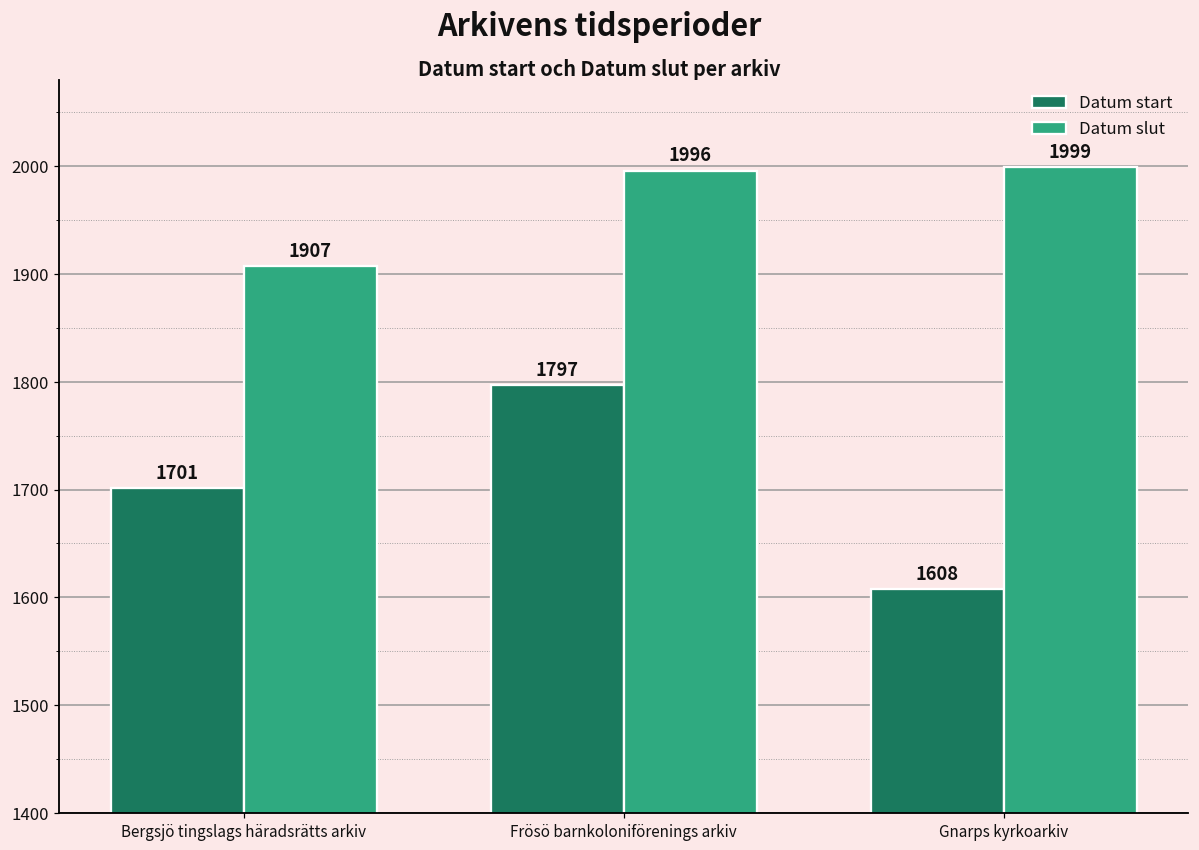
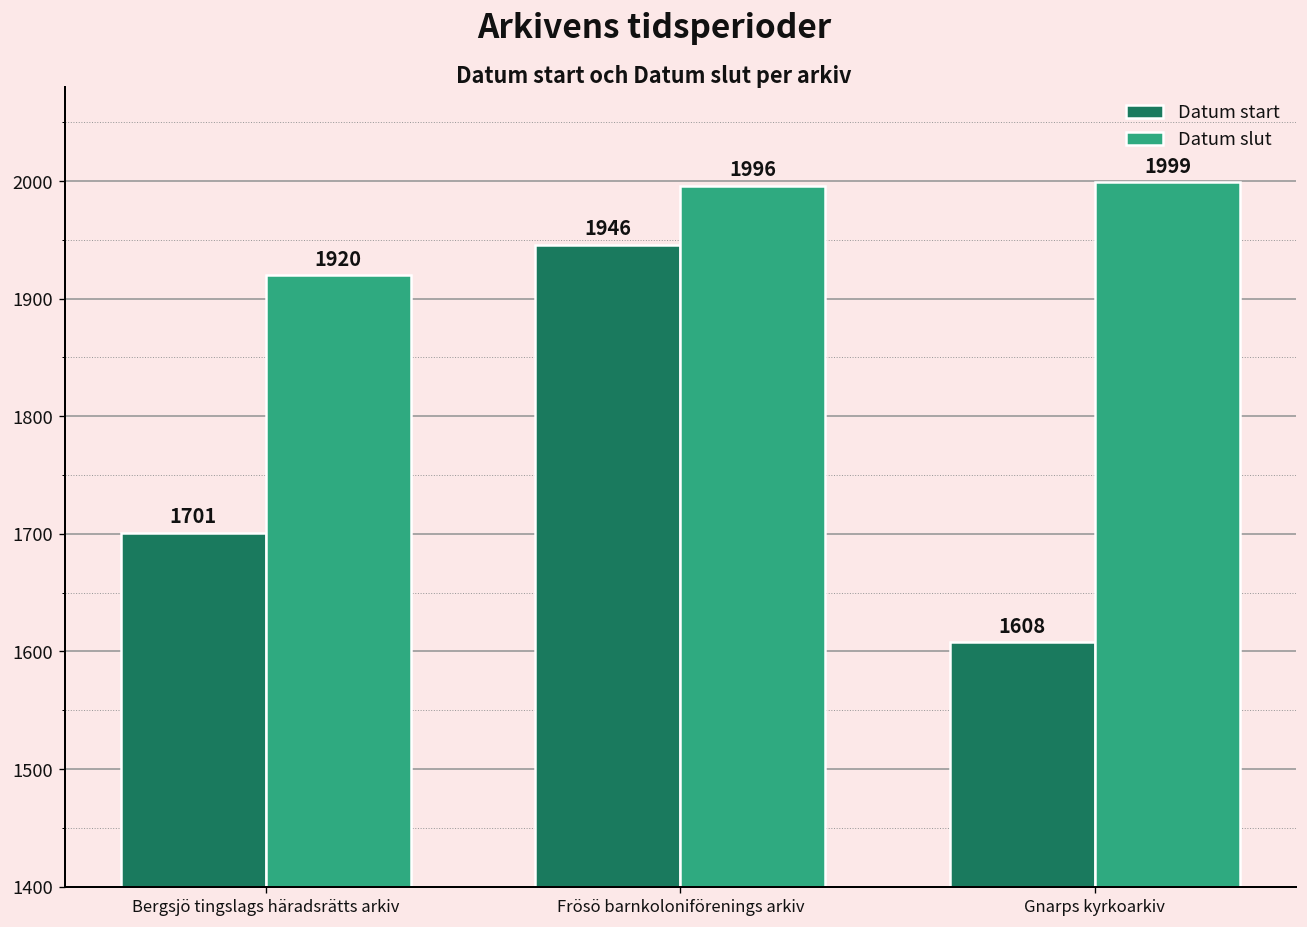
  {
    "Datum start": {
      "Bergsjö tingslags häradsrätts arkiv": 1701,
-     "Frösö barnkoloniförenings arkiv": 1797,
+     "Frösö barnkoloniförenings arkiv": 1946,
      "Gnarps kyrkoarkiv": 1608
    },
    "Datum slut": {
-     "Bergsjö tingslags häradsrätts arkiv": 1907,
+     "Bergsjö tingslags häradsrätts arkiv": 1920,
      "Frösö barnkoloniförenings arkiv": 1996,
      "Gnarps kyrkoarkiv": 1999
    }
  }
